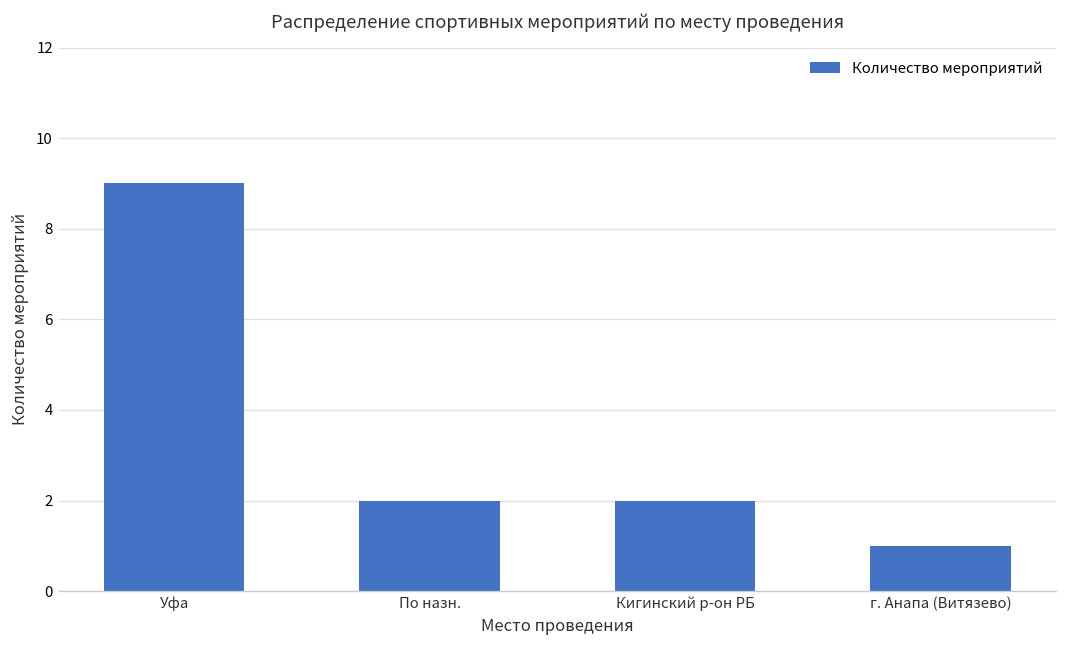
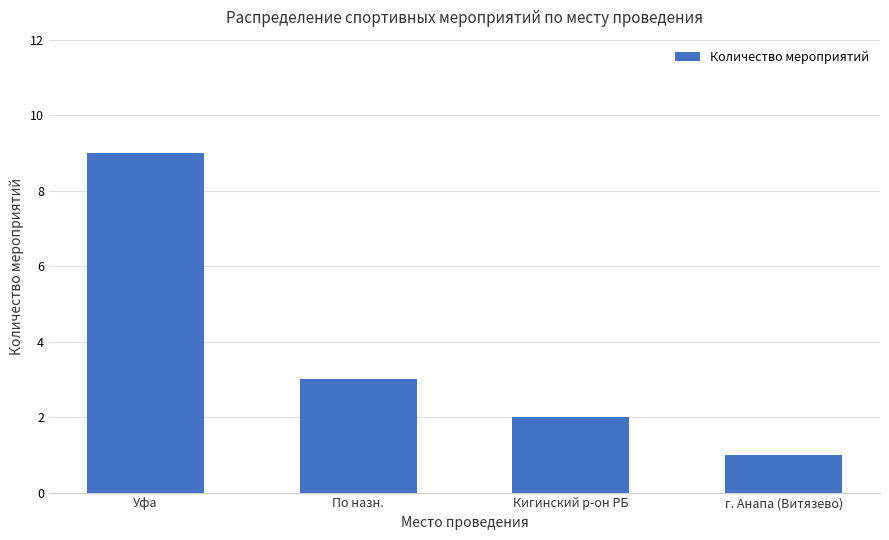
  {
    "Уфа": 9,
-   "По назн.": 2,
+   "По назн.": 3,
    "Кигинский р-он РБ": 2,
    "г. Анапа (Витязево)": 1
  }
